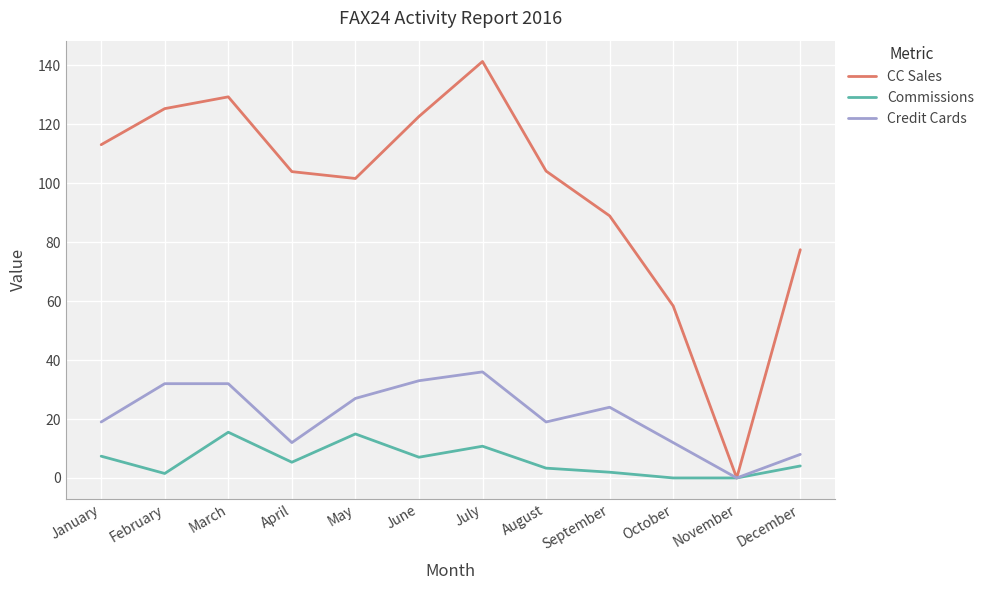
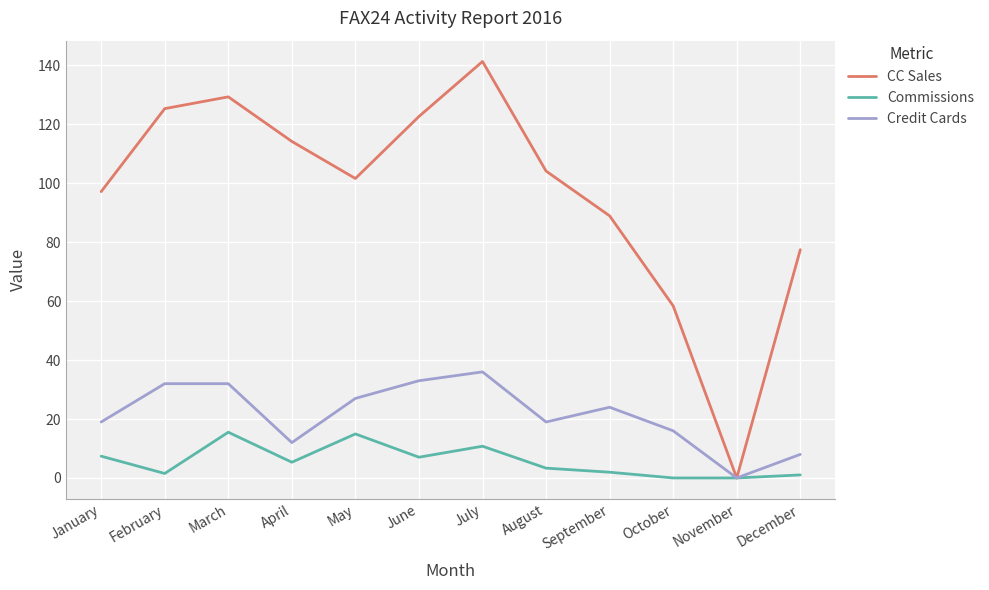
  {
    "CC Sales": {
-     "January": 113,
+     "January": 97,
      "February": 125,
      "March": 129,
-     "April": 104,
+     "April": 114,
      "May": 102,
      "June": 123,
      "July": 141,
      "August": 104,
      "September": 89,
      "October": 58,
      "December": 77
    },
    "Commissions": {
      "January": 7,
      "February": 2,
      "March": 16,
      "April": 5,
      "May": 15,
      "June": 7,
      "July": 11,
      "August": 3,
      "September": 2,
      "October": 0,
-     "December": 4
+     "December": 1
    },
    "Credit Cards": {
      "January": 19,
      "February": 32,
      "March": 32,
      "April": 12,
      "May": 27,
      "June": 33,
      "July": 36,
      "August": 19,
      "September": 24,
-     "October": 12,
+     "October": 16,
      "December": 8
    }
  }
